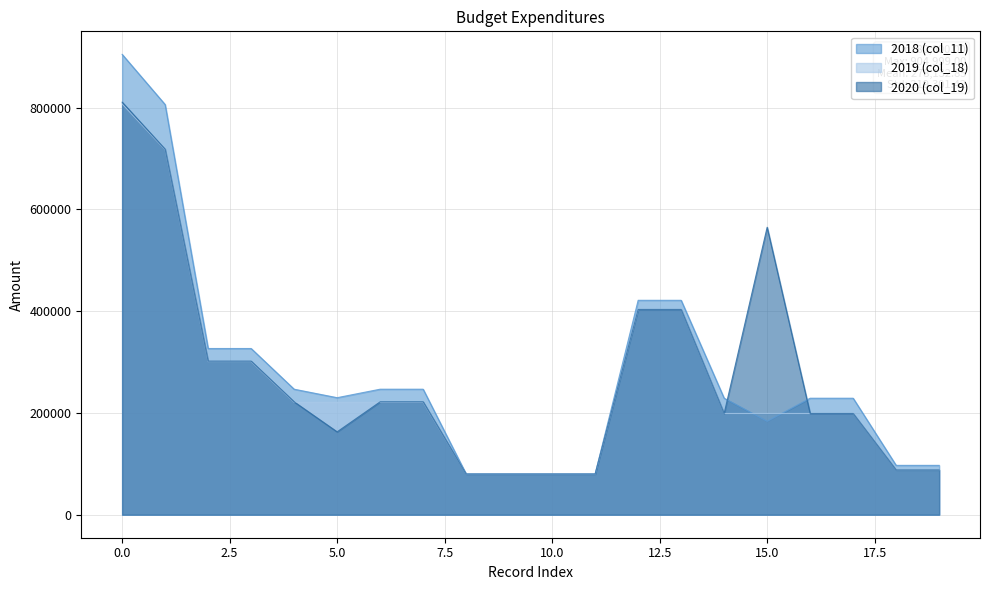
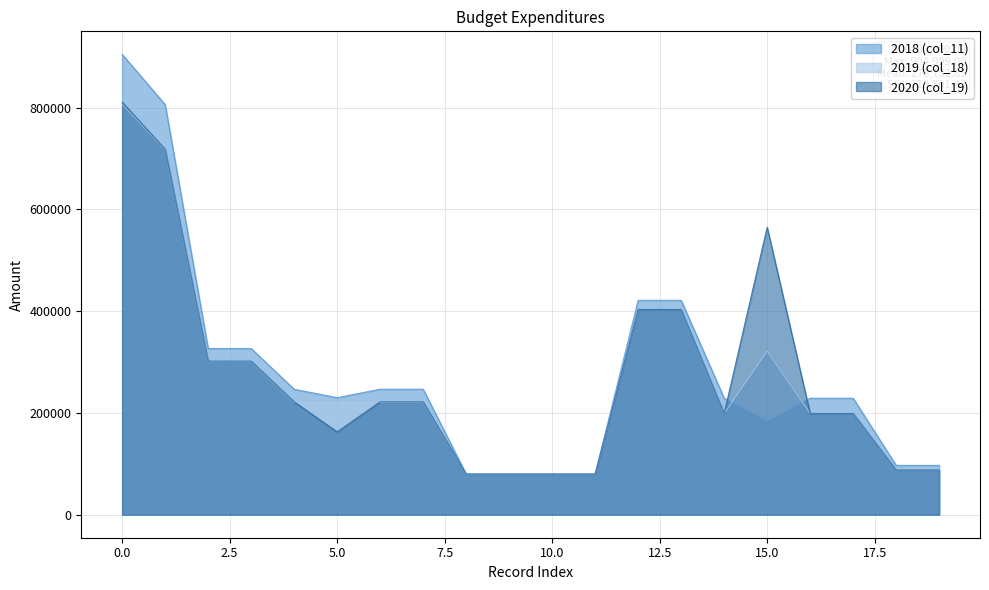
  {
    "2018 (col_11)": {
      "0.0": 900000,
      "5.0": 230000,
      "15.0": 180000
    },
    "2019 (col_18)": {
      "5.0": 220000,
-     "15.0": 200000
+     "15.0": 320000
    },
    "2020 (col_19)": {
      "5.0": 160000,
      "15.0": 570000
    }
  }
